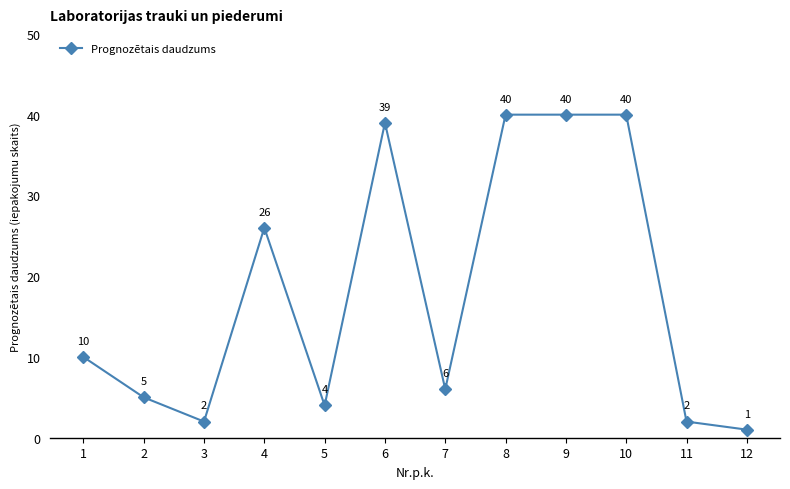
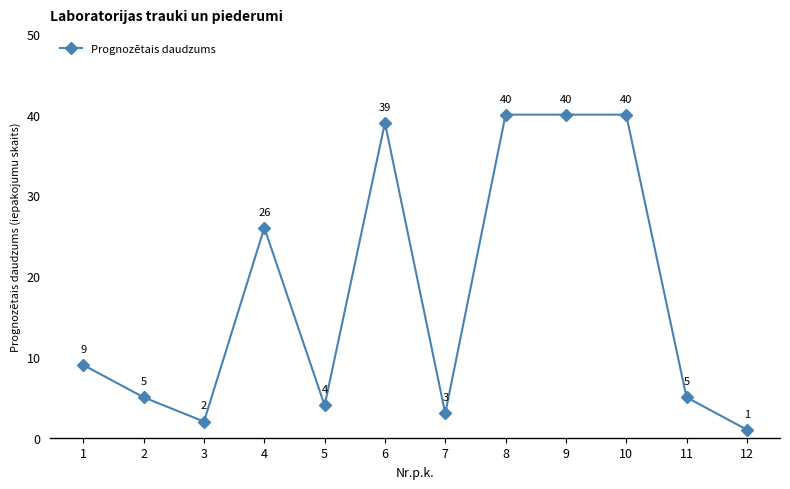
  {
-   "1": 10,
+   "1": 9,
    "2": 5,
    "3": 2,
    "4": 26,
    "5": 4,
    "6": 39,
-   "7": 6,
+   "7": 3,
    "8": 40,
    "9": 40,
    "10": 40,
-   "11": 2,
+   "11": 5,
    "12": 1
  }
